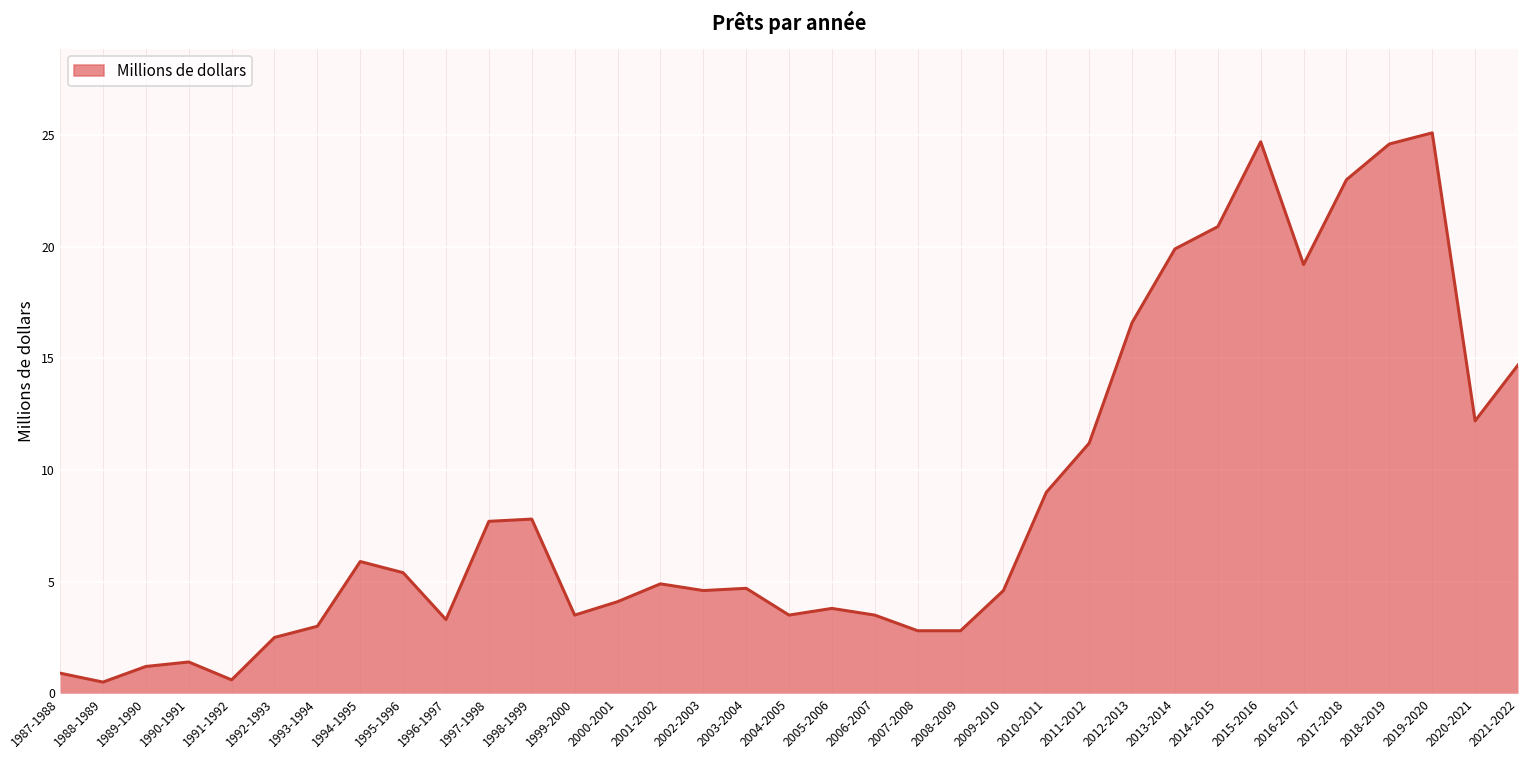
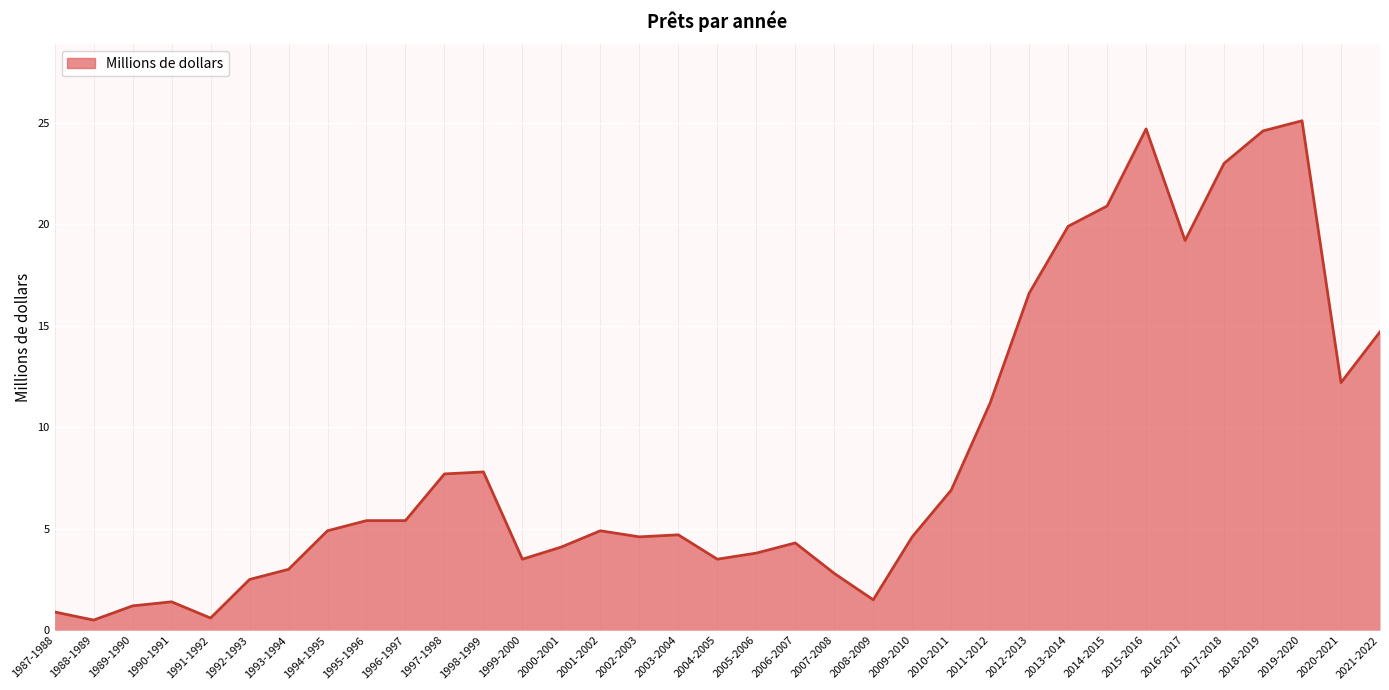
  {
    "1987-1988": 0.9,
    "1988-1989": 0.5,
    "1989-1990": 1.2,
    "1990-1991": 1.4,
    "1991-1992": 0.6,
    "1992-1993": 2.5,
    "1993-1994": 3.0,
-   "1994-1995": 5.9,
+   "1994-1995": 4.9,
    "1995-1996": 5.4,
-   "1996-1997": 3.3,
+   "1996-1997": 5.4,
    "1997-1998": 7.7,
    "1998-1999": 7.8,
    "1999-2000": 3.5,
    "2000-2001": 4.1,
    "2001-2002": 4.9,
    "2002-2003": 4.6,
    "2003-2004": 4.7,
    "2004-2005": 3.5,
    "2005-2006": 3.8,
-   "2006-2007": 3.5,
+   "2006-2007": 4.3,
    "2007-2008": 2.8,
-   "2008-2009": 2.8,
+   "2008-2009": 1.5,
    "2009-2010": 4.6,
-   "2010-2011": 9.0,
+   "2010-2011": 6.9,
    "2011-2012": 11.2,
    "2012-2013": 16.6,
    "2013-2014": 19.9,
    "2014-2015": 20.9,
    "2015-2016": 24.7,
    "2016-2017": 19.2,
    "2017-2018": 23.0,
    "2018-2019": 24.6,
    "2019-2020": 25.1,
    "2020-2021": 12.2,
    "2021-2022": 14.7
  }
